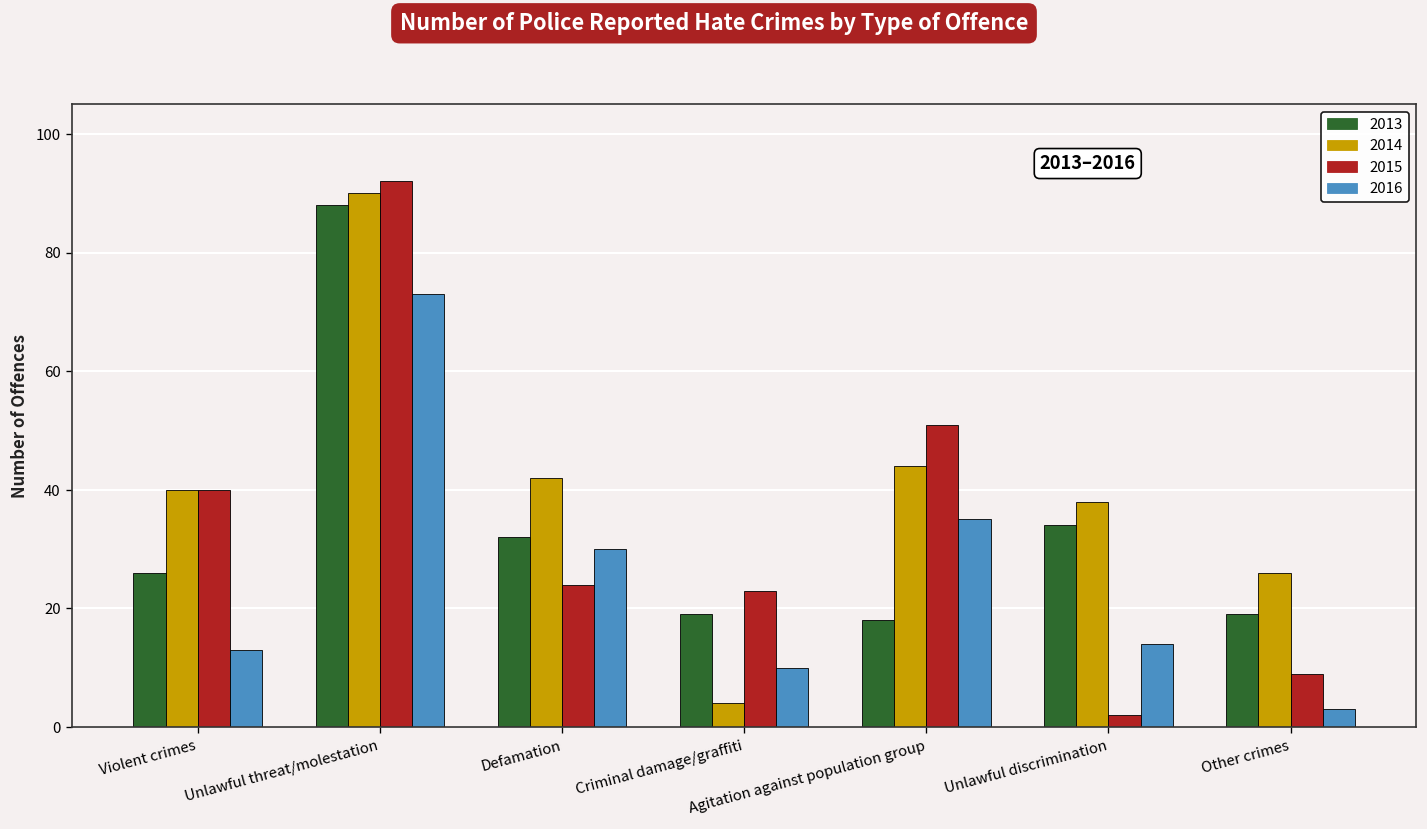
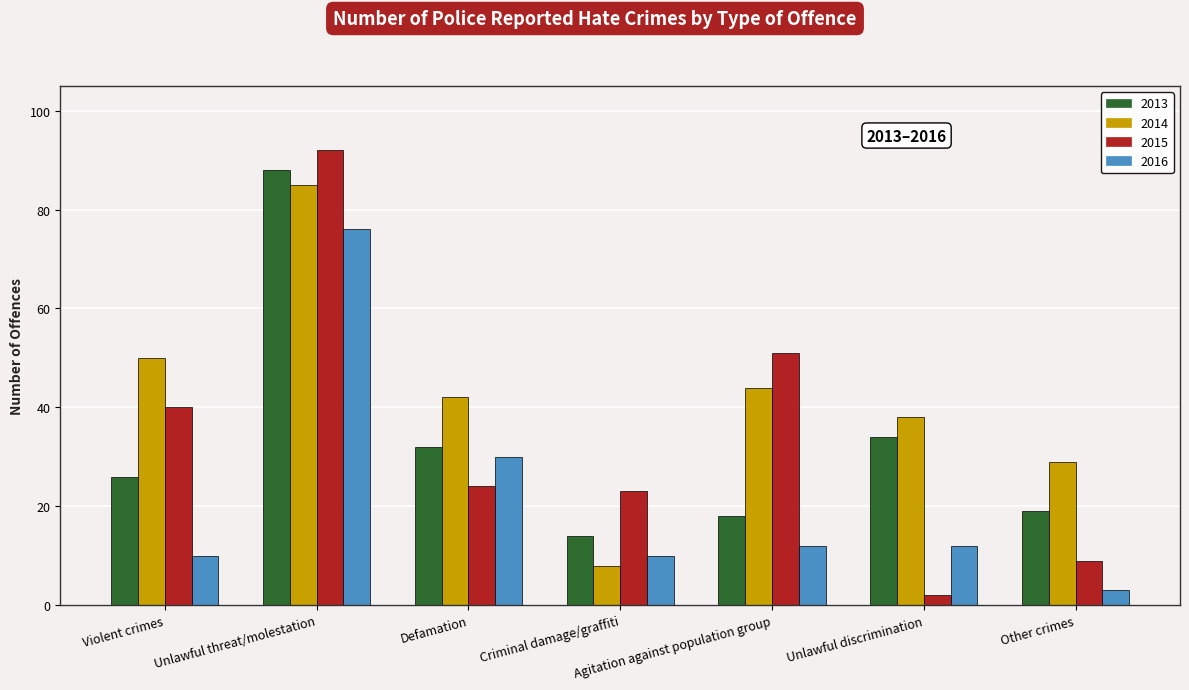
  {
    "2013": {
      "Violent crimes": 26,
      "Unlawful threat/molestation": 88,
      "Defamation": 32,
-     "Criminal damage/graffiti": 19,
+     "Criminal damage/graffiti": 14,
      "Agitation against population group": 18,
      "Unlawful discrimination": 34,
      "Other crimes": 19
    },
    "2014": {
-     "Violent crimes": 40,
-     "Unlawful threat/molestation": 90,
+     "Violent crimes": 50,
+     "Unlawful threat/molestation": 85,
      "Defamation": 42,
-     "Criminal damage/graffiti": 4,
+     "Criminal damage/graffiti": 8,
      "Agitation against population group": 44,
      "Unlawful discrimination": 38,
-     "Other crimes": 26
+     "Other crimes": 29
    },
    "2015": {
      "Violent crimes": 40,
      "Unlawful threat/molestation": 92,
      "Defamation": 24,
      "Criminal damage/graffiti": 23,
      "Agitation against population group": 51,
      "Unlawful discrimination": 2,
      "Other crimes": 9
    },
    "2016": {
-     "Violent crimes": 13,
-     "Unlawful threat/molestation": 73,
+     "Violent crimes": 10,
+     "Unlawful threat/molestation": 76,
      "Defamation": 30,
      "Criminal damage/graffiti": 10,
-     "Agitation against population group": 35,
-     "Unlawful discrimination": 14,
+     "Agitation against population group": 12,
+     "Unlawful discrimination": 12,
      "Other crimes": 3
    }
  }
